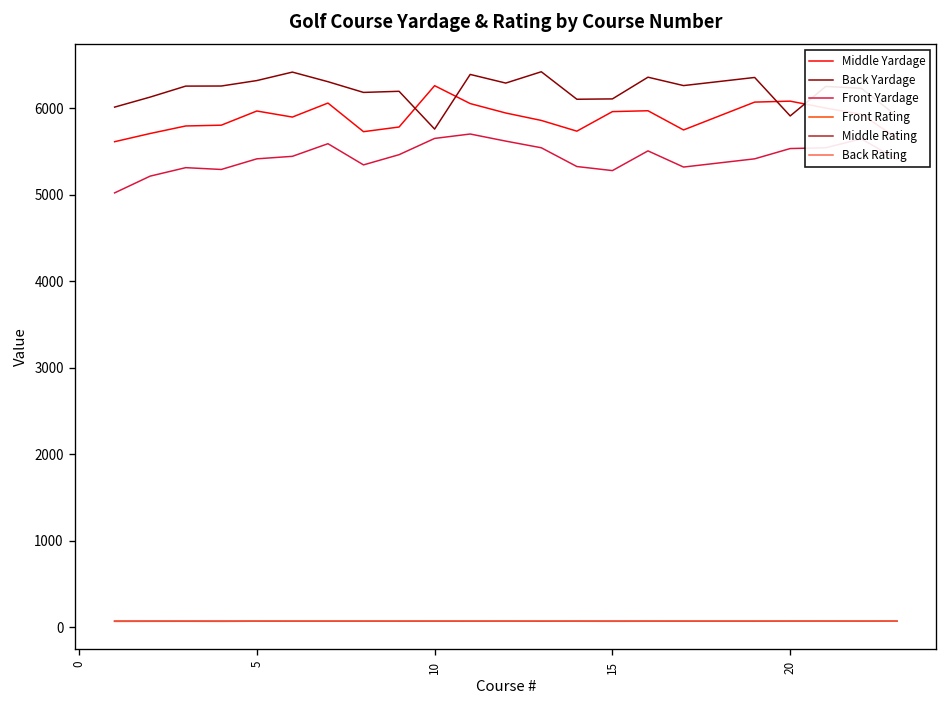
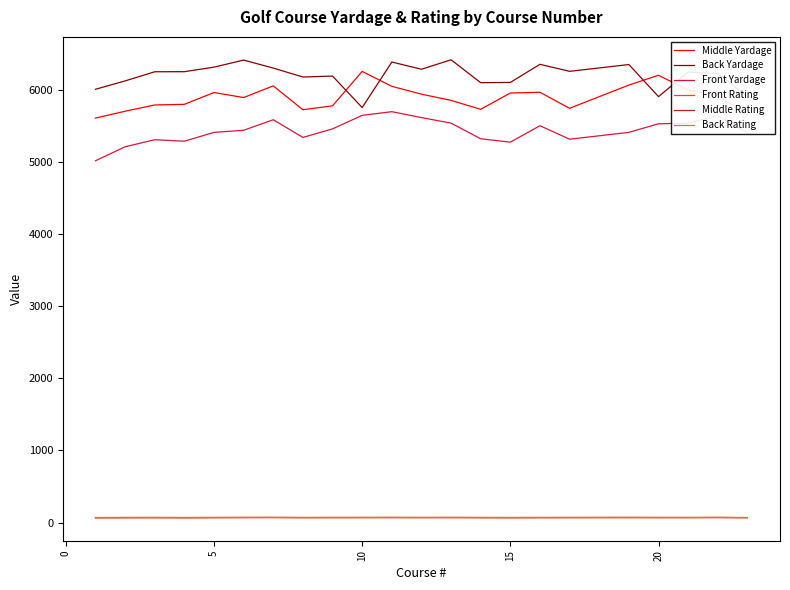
  {
    "Middle Yardage": {
      "5": 6000,
      "10": 6300,
      "15": 6000,
-     "20": 6100
+     "20": 6200
    },
    "Back Yardage": {
      "5": 6300,
      "10": 5800,
      "15": 6100,
      "20": 5900
    }
  }
